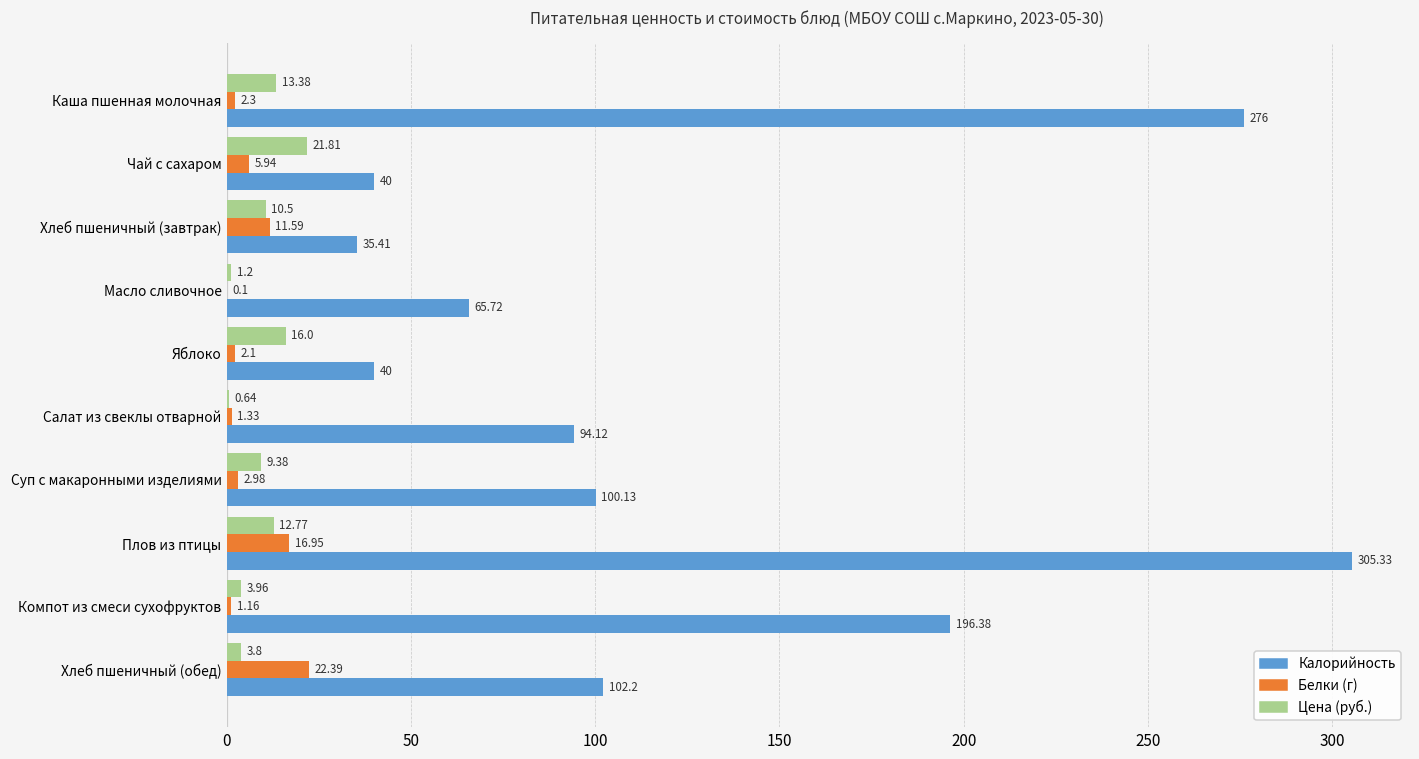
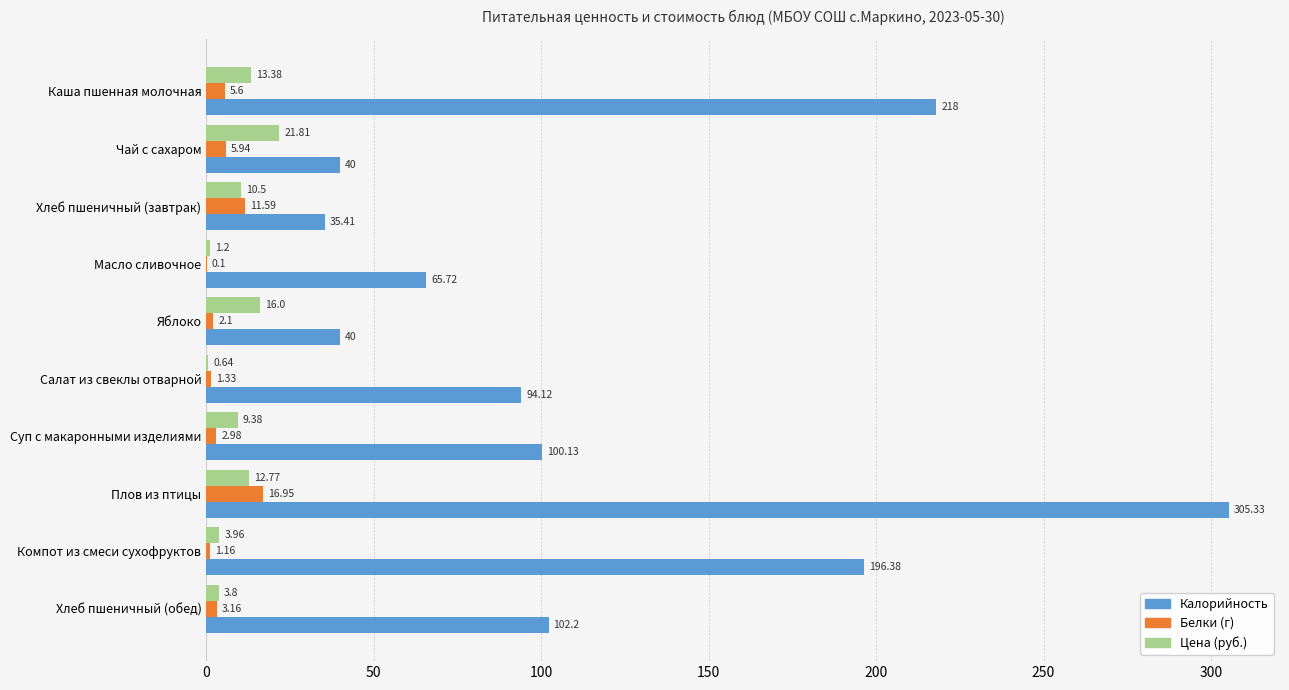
  {
    "Калорийность": {
-     "Каша пшенная молочная": 276,
+     "Каша пшенная молочная": 218,
      "Чай с сахаром": 40,
      "Хлеб пшеничный (завтрак)": 35.41,
      "Масло сливочное": 65.72,
      "Яблоко": 40,
      "Салат из свеклы отварной": 94.12,
      "Суп с макаронными изделиями": 100.13,
      "Плов из птицы": 305.33,
      "Компот из смеси сухофруктов": 196.38,
      "Хлеб пшеничный (обед)": 102.2
    },
    "Белки (г)": {
-     "Каша пшенная молочная": 2.3,
+     "Каша пшенная молочная": 5.6,
      "Чай с сахаром": 5.94,
      "Хлеб пшеничный (завтрак)": 11.59,
      "Масло сливочное": 0.1,
      "Яблоко": 2.1,
      "Салат из свеклы отварной": 1.33,
      "Суп с макаронными изделиями": 2.98,
      "Плов из птицы": 16.95,
      "Компот из смеси сухофруктов": 1.16,
-     "Хлеб пшеничный (обед)": 22.39
+     "Хлеб пшеничный (обед)": 3.16
    },
    "Цена (руб.)": {
      "Каша пшенная молочная": 13.38,
      "Чай с сахаром": 21.81,
      "Хлеб пшеничный (завтрак)": 10.5,
      "Масло сливочное": 1.2,
      "Яблоко": 16.0,
      "Салат из свеклы отварной": 0.64,
      "Суп с макаронными изделиями": 9.38,
      "Плов из птицы": 12.77,
      "Компот из смеси сухофруктов": 3.96,
      "Хлеб пшеничный (обед)": 3.8
    }
  }
